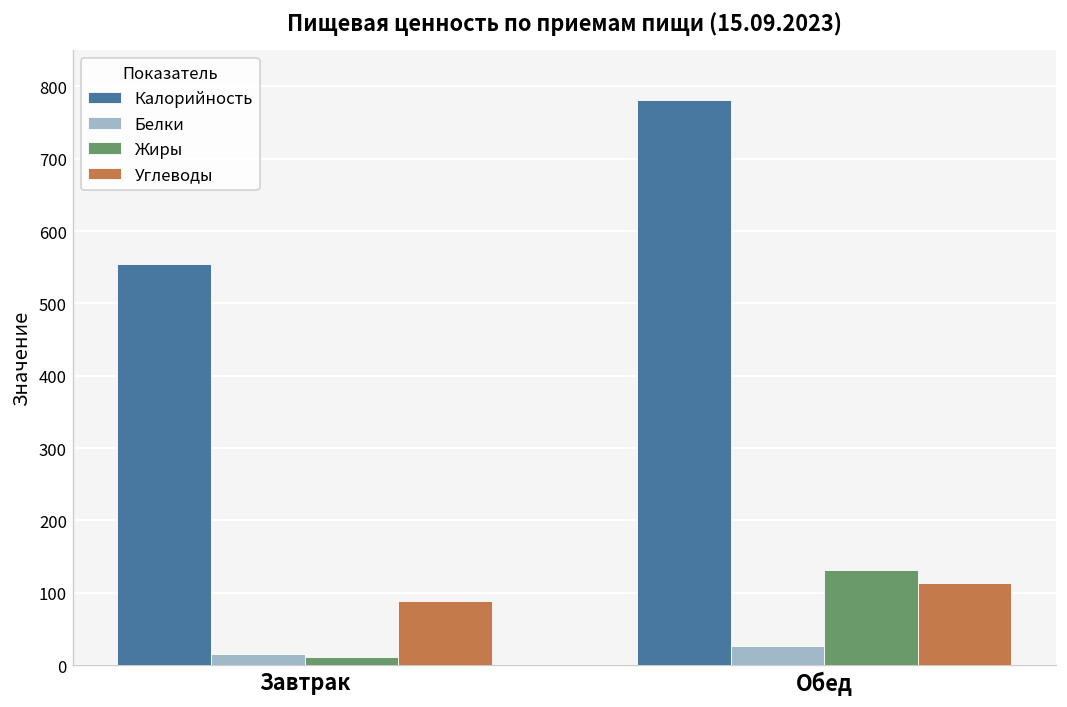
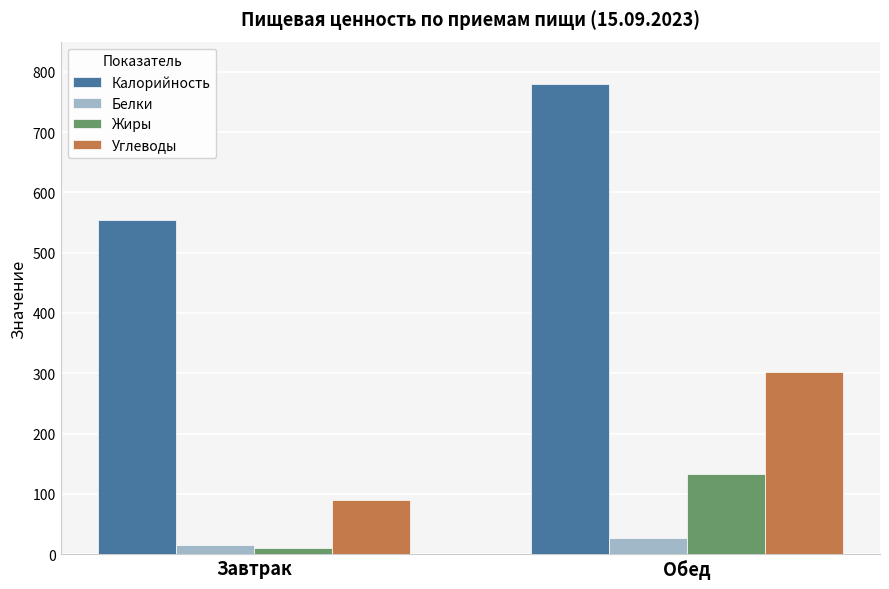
  {
    "Калорийность": {
      "Завтрак": 550,
      "Обед": 780
    },
    "Белки": {
      "Завтрак": 20,
      "Обед": 30
    },
    "Жиры": {
      "Завтрак": 10,
      "Обед": 130
    },
    "Углеводы": {
      "Завтрак": 90,
-     "Обед": 110
+     "Обед": 300
    }
  }
